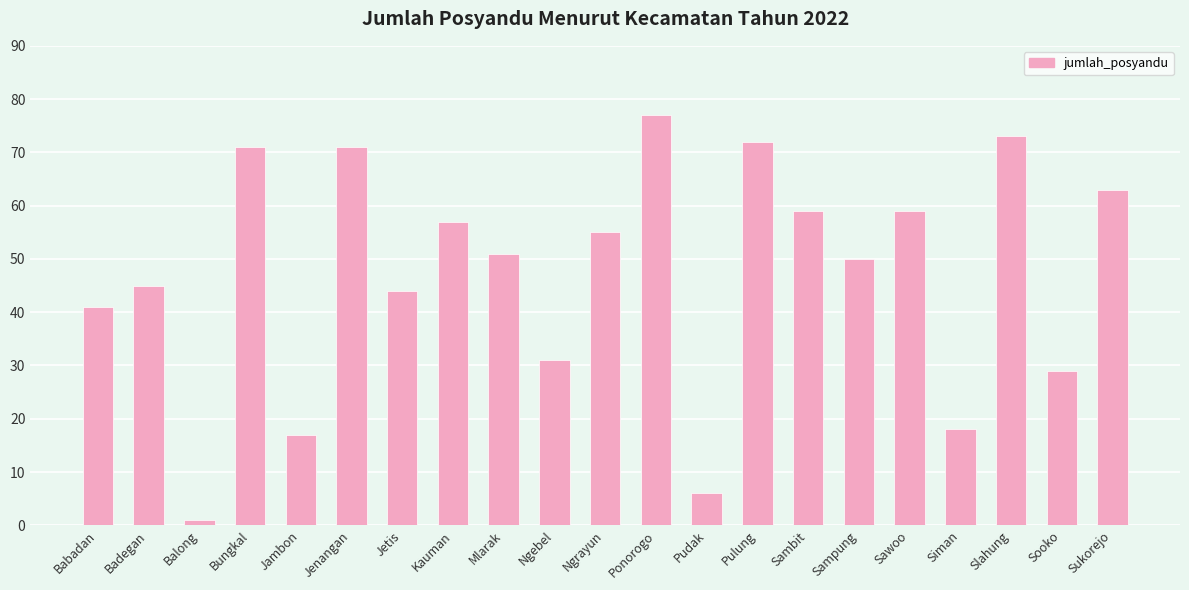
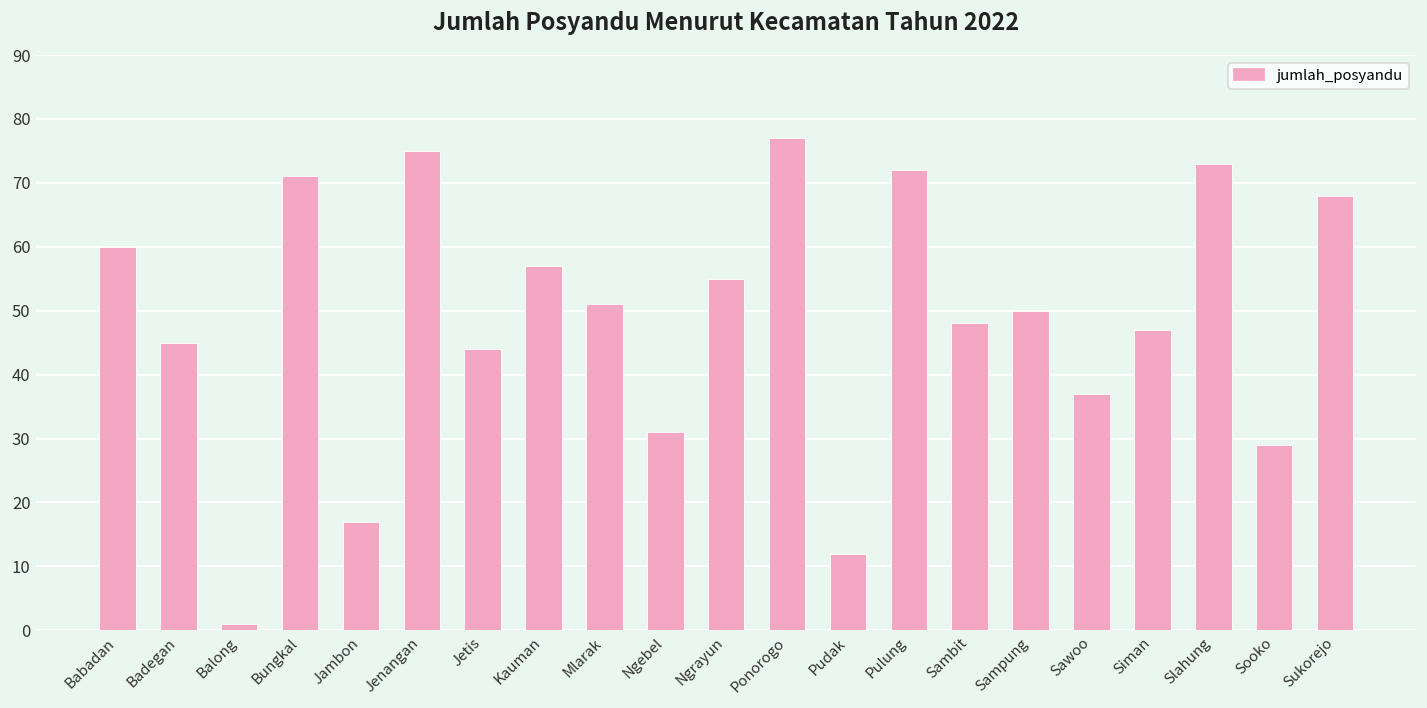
  {
-   "Babadan": 41,
+   "Babadan": 60,
    "Badegan": 45,
    "Balong": 1,
    "Bungkal": 71,
    "Jambon": 17,
-   "Jenangan": 71,
+   "Jenangan": 75,
    "Jetis": 44,
    "Kauman": 57,
    "Mlarak": 51,
    "Ngebel": 31,
    "Ngrayun": 55,
    "Ponorogo": 77,
-   "Pudak": 6,
+   "Pudak": 12,
    "Pulung": 72,
-   "Sambit": 59,
+   "Sambit": 48,
    "Sampung": 50,
-   "Sawoo": 59,
-   "Siman": 18,
+   "Sawoo": 37,
+   "Siman": 47,
    "Slahung": 73,
    "Sooko": 29,
-   "Sukorejo": 63
+   "Sukorejo": 68
  }
